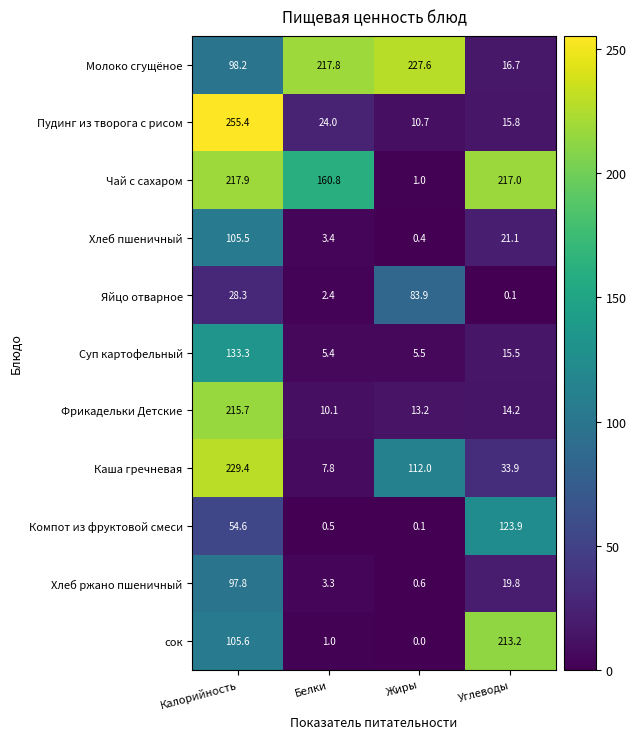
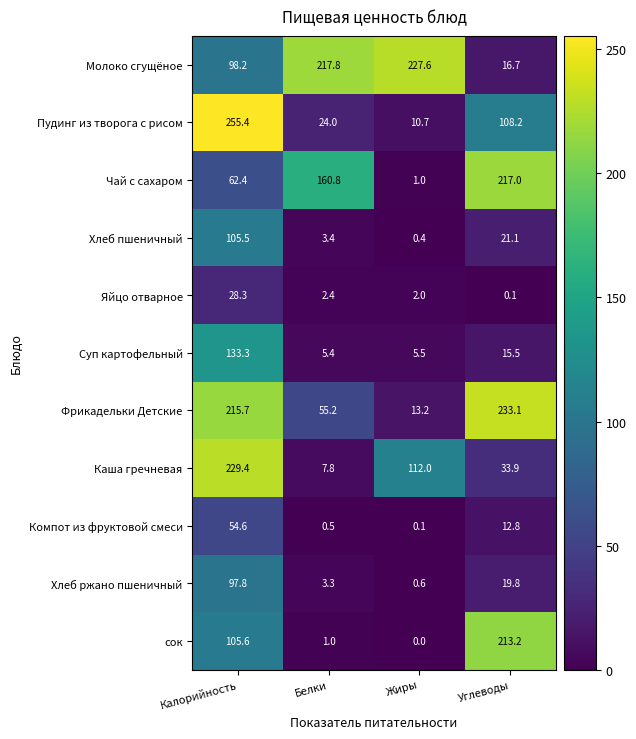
  {
    "Молоко сгущёное": {
      "Калорийность": 98.2,
      "Белки": 217.8,
      "Жиры": 227.6,
      "Углеводы": 16.7
    },
    "Пудинг из творога с рисом": {
      "Калорийность": 255.4,
      "Белки": 24.0,
      "Жиры": 10.7,
-     "Углеводы": 15.8
+     "Углеводы": 108.2
    },
    "Чай с сахаром": {
-     "Калорийность": 217.9,
+     "Калорийность": 62.4,
      "Белки": 160.8,
      "Жиры": 1.0,
      "Углеводы": 217.0
    },
    "Хлеб пшеничный": {
      "Калорийность": 105.5,
      "Белки": 3.4,
      "Жиры": 0.4,
      "Углеводы": 21.1
    },
    "Яйцо отварное": {
      "Калорийность": 28.3,
      "Белки": 2.4,
-     "Жиры": 83.9,
+     "Жиры": 2.0,
      "Углеводы": 0.1
    },
    "Суп картофельный": {
      "Калорийность": 133.3,
      "Белки": 5.4,
      "Жиры": 5.5,
      "Углеводы": 15.5
    },
    "Фрикадельки Детские": {
      "Калорийность": 215.7,
-     "Белки": 10.1,
+     "Белки": 55.2,
      "Жиры": 13.2,
-     "Углеводы": 14.2
+     "Углеводы": 233.1
    },
    "Каша гречневая": {
      "Калорийность": 229.4,
      "Белки": 7.8,
      "Жиры": 112.0,
      "Углеводы": 33.9
    },
    "Компот из фруктовой смеси": {
      "Калорийность": 54.6,
      "Белки": 0.5,
      "Жиры": 0.1,
-     "Углеводы": 123.9
+     "Углеводы": 12.8
    },
    "Хлеб ржано пшеничный": {
      "Калорийность": 97.8,
      "Белки": 3.3,
      "Жиры": 0.6,
      "Углеводы": 19.8
    },
    "сок": {
      "Калорийность": 105.6,
      "Белки": 1.0,
      "Жиры": 0.0,
      "Углеводы": 213.2
    }
  }
